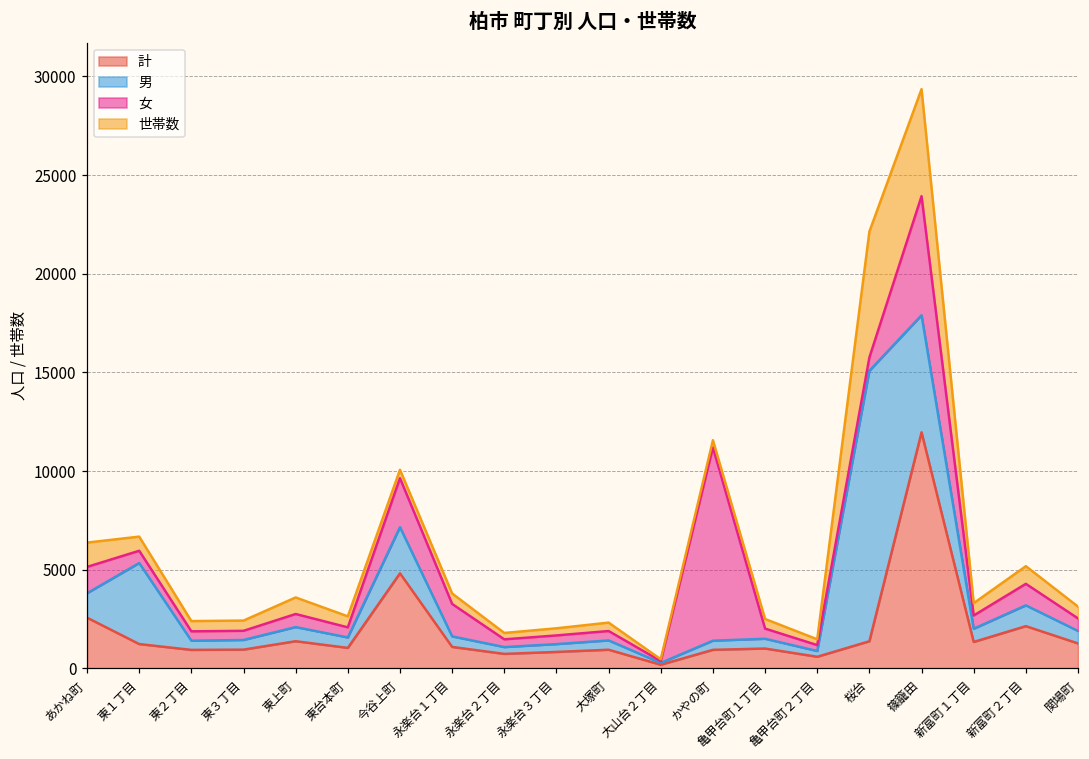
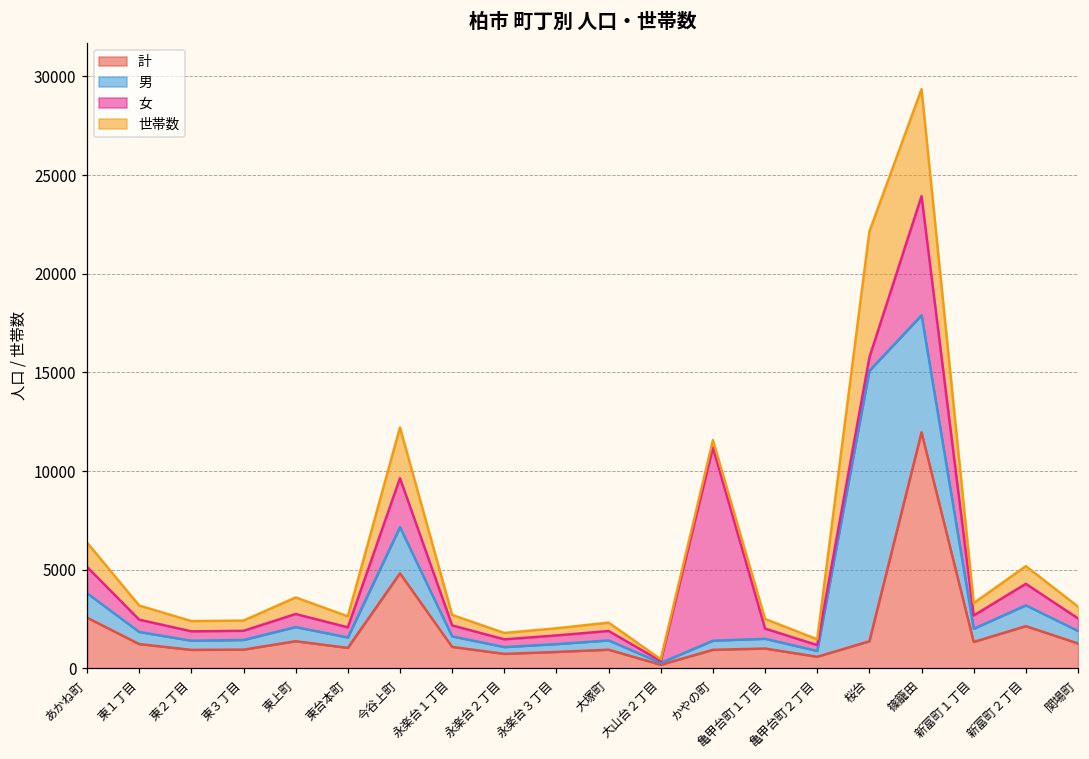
  {
    "計": {
      "あかね町": 2600,
      "東１丁目": 1200,
      "東２丁目": 900,
      "東３丁目": 1000,
      "東上町": 1400,
      "東台本町": 1000,
      "今谷上町": 4800,
      "永楽台１丁目": 1100,
      "永楽台２丁目": 700,
      "永楽台３丁目": 800,
      "大塚町": 900,
      "かやの町": 900,
      "亀甲台町１丁目": 1000,
      "亀甲台町２丁目": 600,
      "桜台": 1400,
      "篠籠田": 12000,
      "新富町１丁目": 1300,
      "新富町２丁目": 2100,
      "関場町": 1300
    },
    "男": {
      "あかね町": 1200,
-     "東１丁目": 4100,
+     "東１丁目": 600,
      "東２丁目": 500,
      "東３丁目": 500,
      "東上町": 700,
      "東台本町": 500,
      "今谷上町": 2300,
      "永楽台１丁目": 500,
      "永楽台２丁目": 300,
      "永楽台３丁目": 400,
      "大塚町": 500,
      "かやの町": 500,
      "亀甲台町１丁目": 500,
      "亀甲台町２丁目": 300,
      "桜台": 13700,
      "篠籠田": 5900,
      "新富町１丁目": 700,
      "新富町２丁目": 1100,
      "関場町": 600
    },
    "女": {
      "あかね町": 1300,
      "東１丁目": 600,
      "東２丁目": 500,
      "東３丁目": 500,
      "東上町": 700,
      "東台本町": 500,
      "今谷上町": 2500,
-     "永楽台１丁目": 1600,
+     "永楽台１丁目": 600,
      "永楽台２丁目": 400,
      "永楽台３丁目": 400,
      "大塚町": 500,
      "かやの町": 9800,
      "亀甲台町１丁目": 500,
      "亀甲台町２丁目": 300,
      "桜台": 700,
      "篠籠田": 6000,
      "新富町１丁目": 700,
      "新富町２丁目": 1100,
      "関場町": 600
    },
    "世帯数": {
      "あかね町": 1200,
      "東１丁目": 700,
      "東２丁目": 500,
      "東３丁目": 500,
      "東上町": 800,
      "東台本町": 600,
-     "今谷上町": 400,
+     "今谷上町": 2600,
      "永楽台１丁目": 500,
      "永楽台２丁目": 300,
      "永楽台３丁目": 400,
      "大塚町": 400,
      "かやの町": 400,
      "亀甲台町１丁目": 500,
      "亀甲台町２丁目": 300,
      "桜台": 6400,
      "篠籠田": 5400,
      "新富町１丁目": 600,
      "新富町２丁目": 900,
      "関場町": 600
    }
  }
